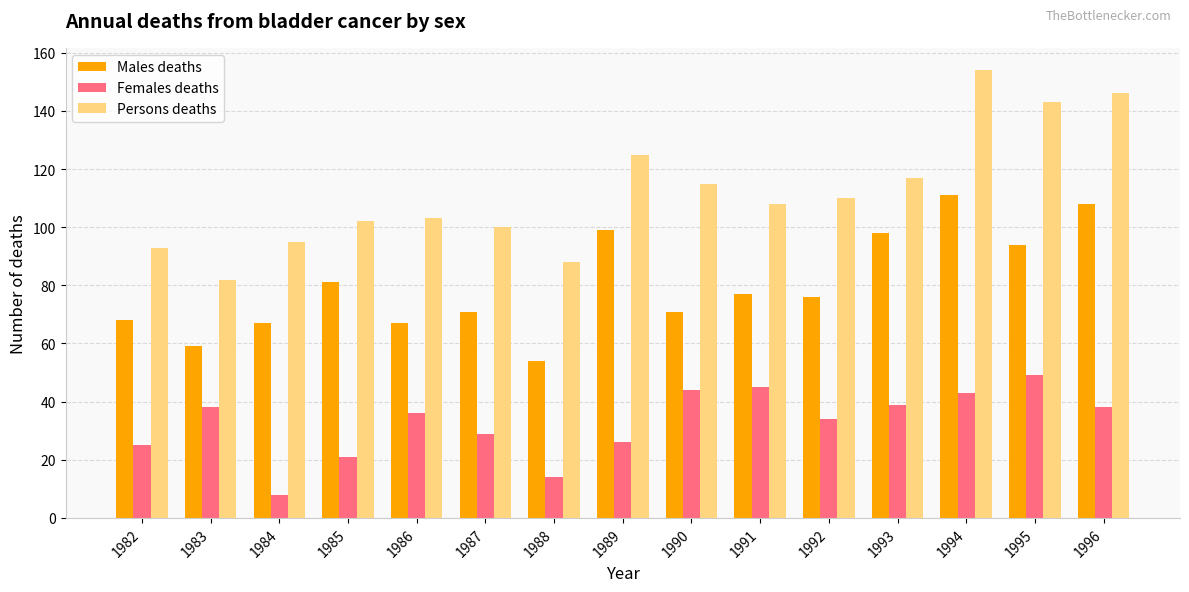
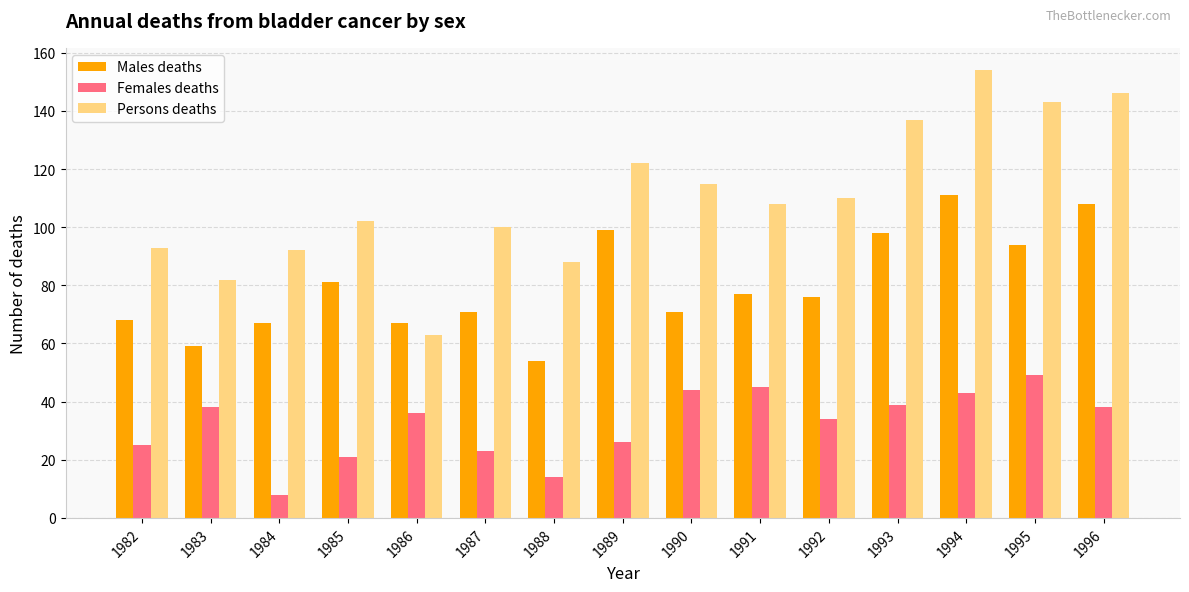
  {
    "Males deaths": {
      "1982": 68,
      "1983": 59,
      "1984": 67,
      "1985": 81,
      "1986": 67,
      "1987": 71,
      "1988": 54,
      "1989": 99,
      "1990": 71,
      "1991": 77,
      "1992": 76,
      "1993": 98,
      "1994": 111,
      "1995": 94,
      "1996": 108
    },
    "Females deaths": {
      "1982": 25,
      "1983": 38,
      "1984": 8,
      "1985": 21,
      "1986": 36,
-     "1987": 29,
+     "1987": 23,
      "1988": 14,
      "1989": 26,
      "1990": 44,
      "1991": 45,
      "1992": 34,
      "1993": 39,
      "1994": 43,
      "1995": 49,
      "1996": 38
    },
    "Persons deaths": {
      "1982": 93,
      "1983": 82,
-     "1984": 95,
+     "1984": 92,
      "1985": 102,
-     "1986": 103,
+     "1986": 63,
      "1987": 100,
      "1988": 88,
-     "1989": 125,
+     "1989": 122,
      "1990": 115,
      "1991": 108,
      "1992": 110,
-     "1993": 117,
+     "1993": 137,
      "1994": 154,
      "1995": 143,
      "1996": 146
    }
  }
